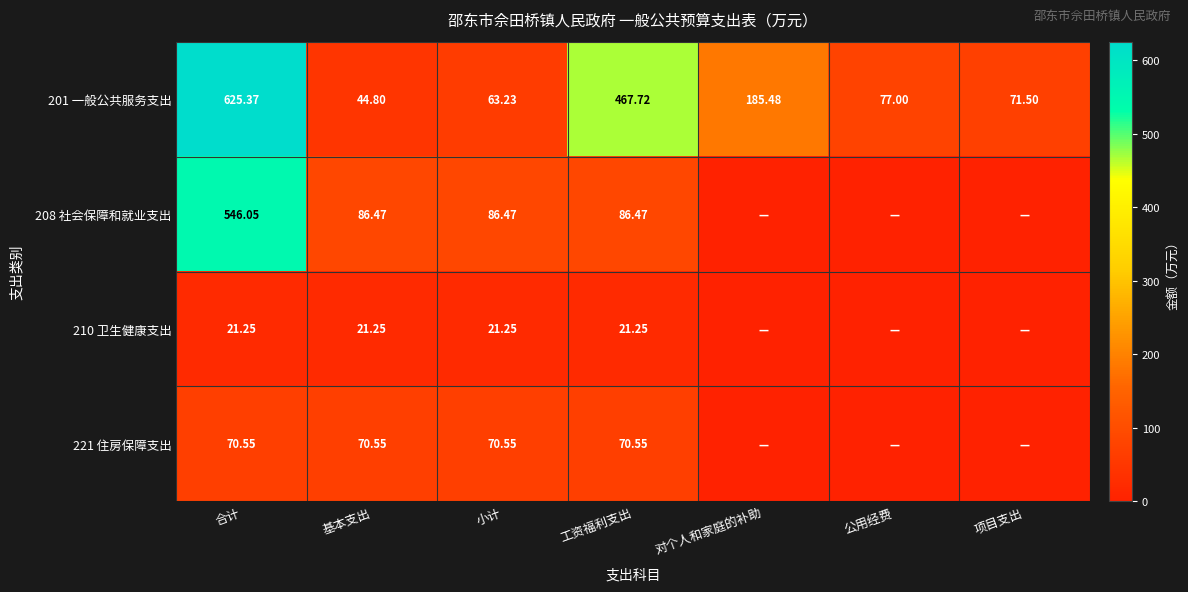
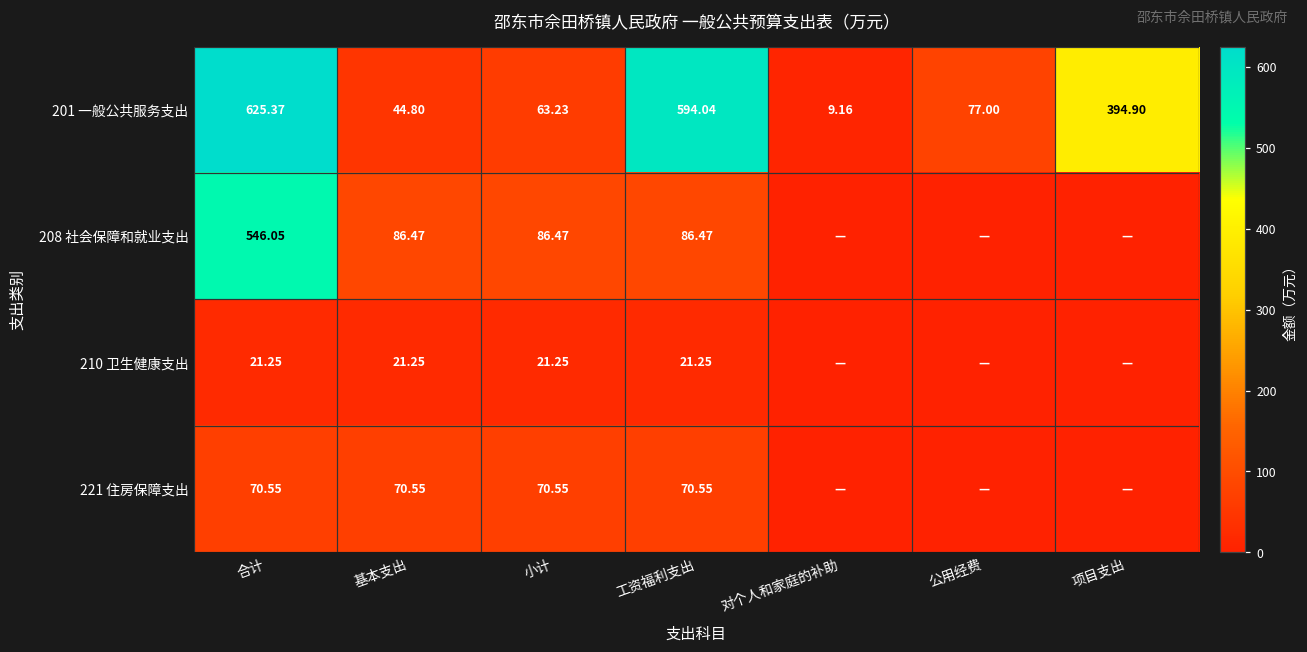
  {
    "201 一般公共服务支出": {
      "合计": 625.37,
      "基本支出": 44.80,
      "小计": 63.23,
-     "工资福利支出": 467.72,
-     "对个人和家庭的补助": 185.48,
+     "工资福利支出": 594.04,
+     "对个人和家庭的补助": 9.16,
      "公用经费": 77.00,
-     "项目支出": 71.50
+     "项目支出": 394.90
    },
    "208 社会保障和就业支出": {
      "合计": 546.05,
      "基本支出": 86.47,
      "小计": 86.47,
      "工资福利支出": 86.47
    },
    "210 卫生健康支出": {
      "合计": 21.25,
      "基本支出": 21.25,
      "小计": 21.25,
      "工资福利支出": 21.25
    },
    "221 住房保障支出": {
      "合计": 70.55,
      "基本支出": 70.55,
      "小计": 70.55,
      "工资福利支出": 70.55
    }
  }
